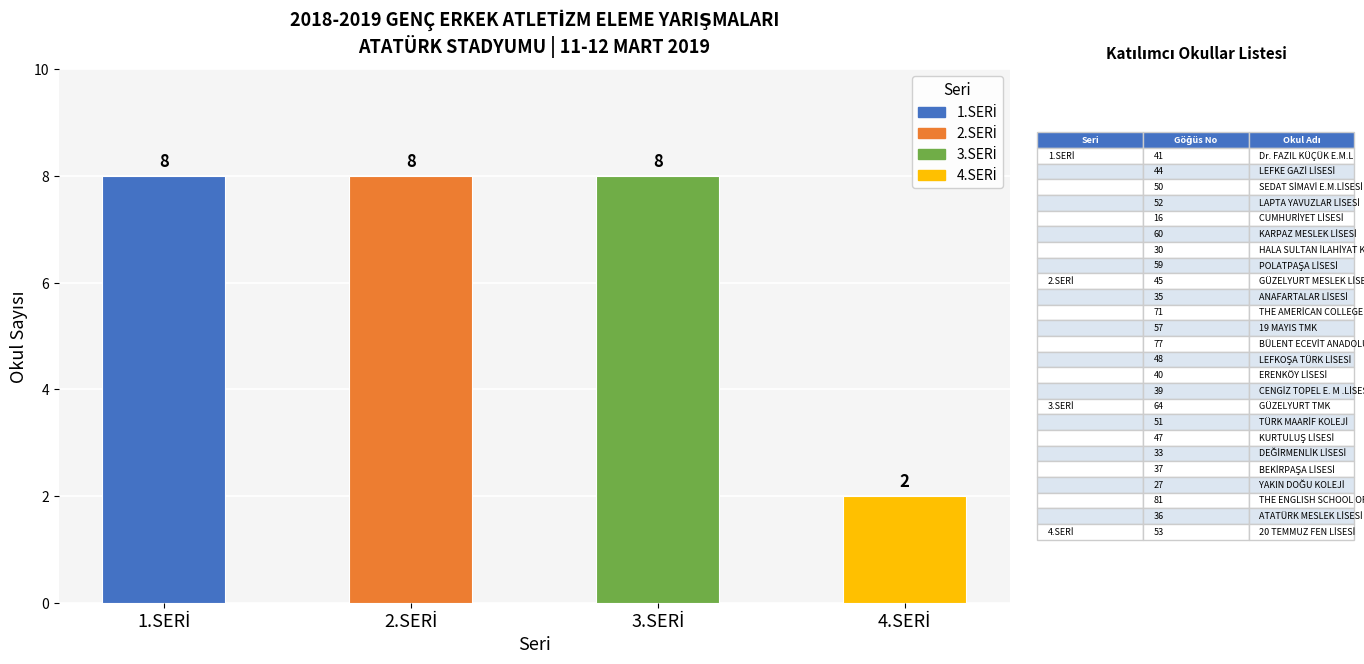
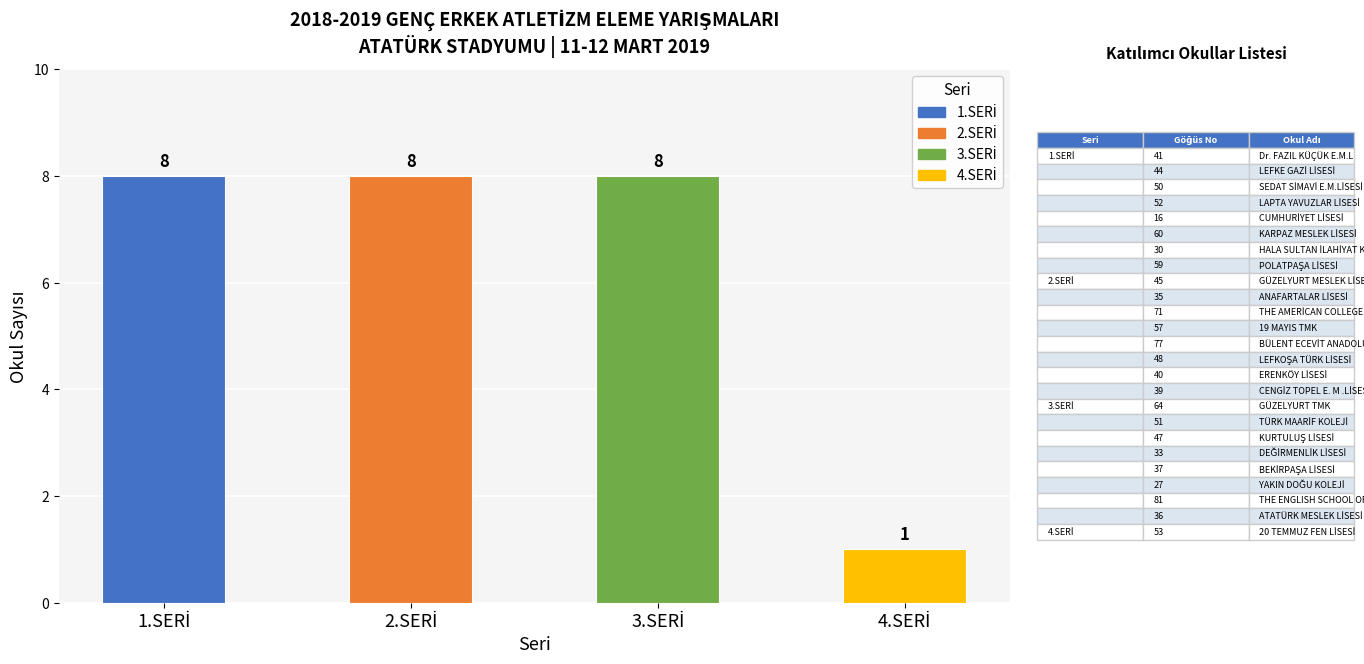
  {
    "1.SERİ": 8,
    "2.SERİ": 8,
    "3.SERİ": 8,
-   "4.SERİ": 2
+   "4.SERİ": 1
  }
